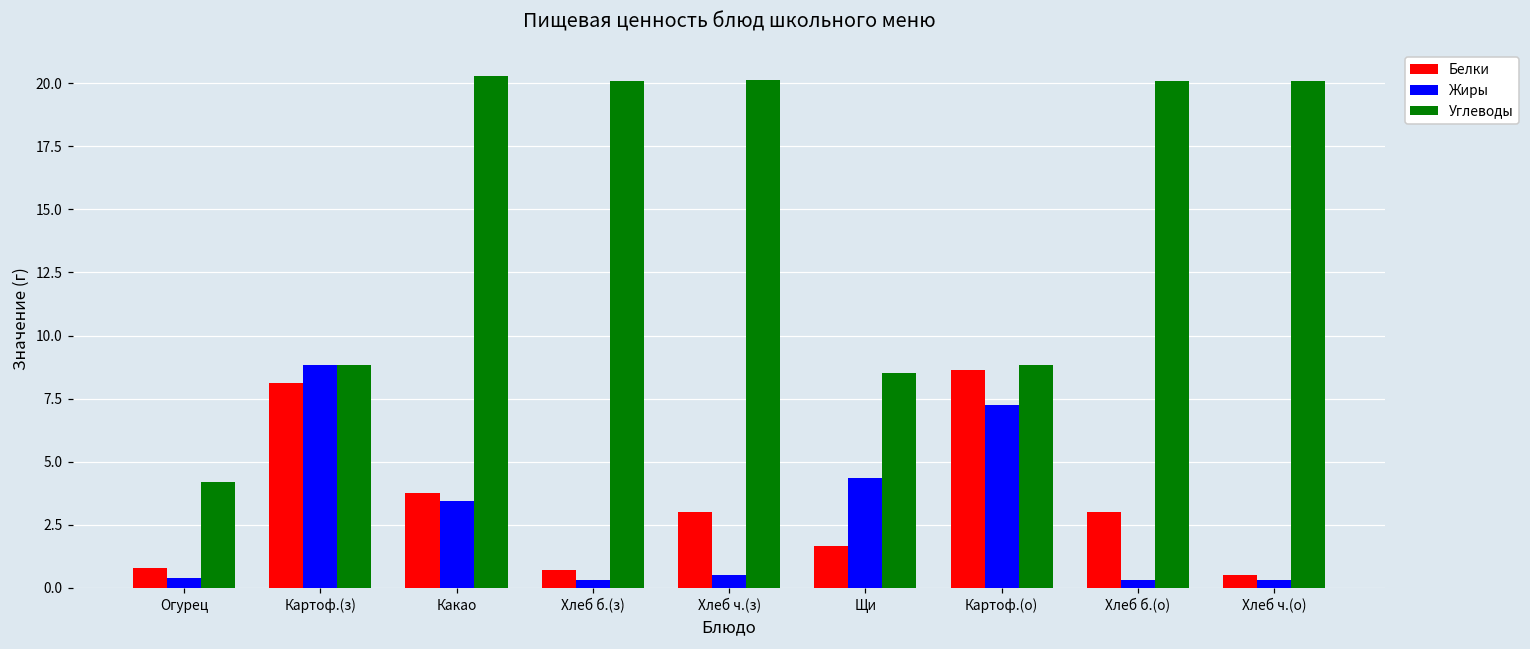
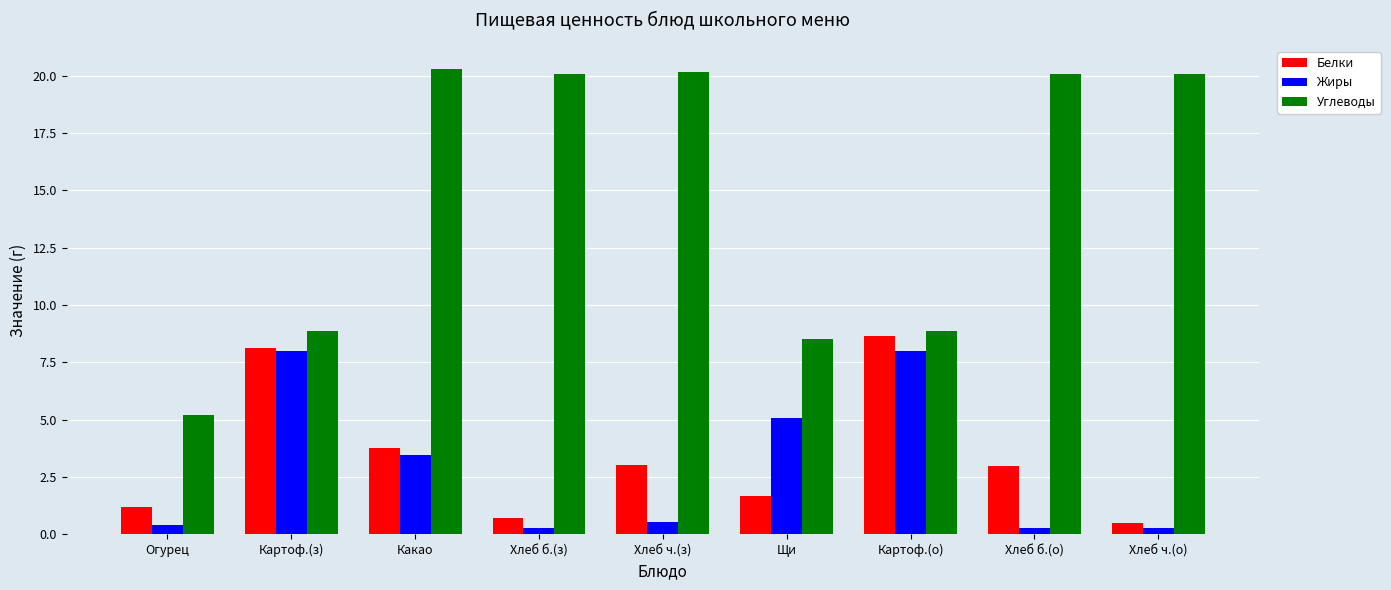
  {
    "Белки": {
-     "Огурец": 0.8,
+     "Огурец": 1.2,
      "Картоф.(з)": 8.1,
      "Какао": 3.8,
      "Хлеб б.(з)": 0.7,
      "Хлеб ч.(з)": 3.0,
      "Щи": 1.7,
      "Картоф.(о)": 8.7,
      "Хлеб б.(о)": 3.0,
      "Хлеб ч.(о)": 0.5
    },
    "Жиры": {
      "Огурец": 0.4,
-     "Картоф.(з)": 8.8,
+     "Картоф.(з)": 8.0,
      "Какао": 3.5,
      "Хлеб б.(з)": 0.3,
      "Хлеб ч.(з)": 0.5,
-     "Щи": 4.3,
-     "Картоф.(о)": 7.2,
+     "Щи": 5.1,
+     "Картоф.(о)": 8.0,
      "Хлеб б.(о)": 0.3,
      "Хлеб ч.(о)": 0.3
    },
    "Углеводы": {
-     "Огурец": 4.2,
+     "Огурец": 5.2,
      "Картоф.(з)": 8.9,
      "Какао": 20.3,
      "Хлеб б.(з)": 20.1,
      "Хлеб ч.(з)": 20.1,
      "Щи": 8.5,
      "Картоф.(о)": 8.9,
      "Хлеб б.(о)": 20.1,
      "Хлеб ч.(о)": 20.1
    }
  }
